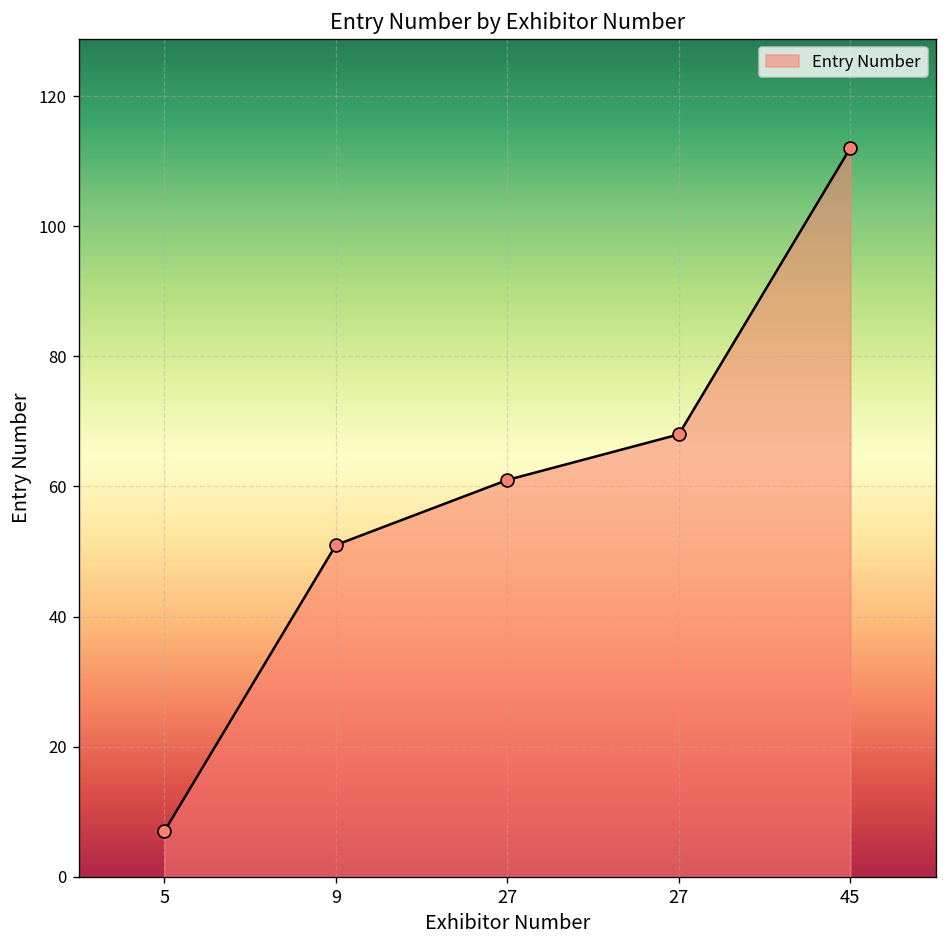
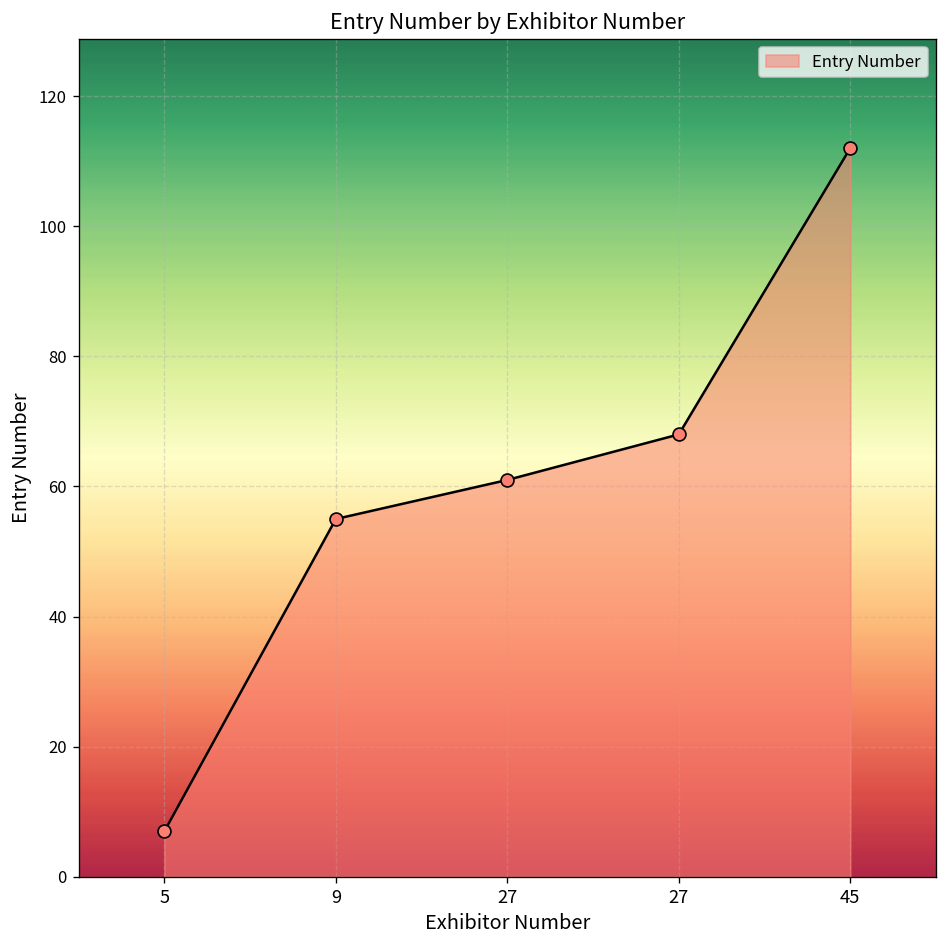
  {
    "5": 7,
-   "9": 51,
+   "9": 55,
    "45": 112
  }
